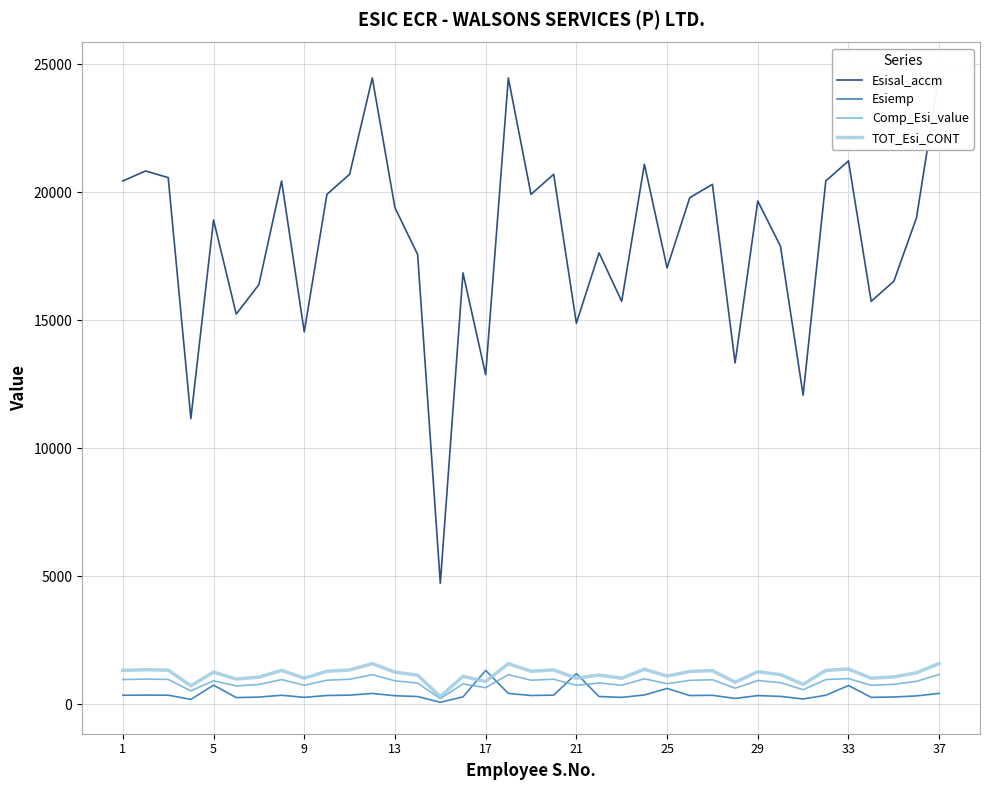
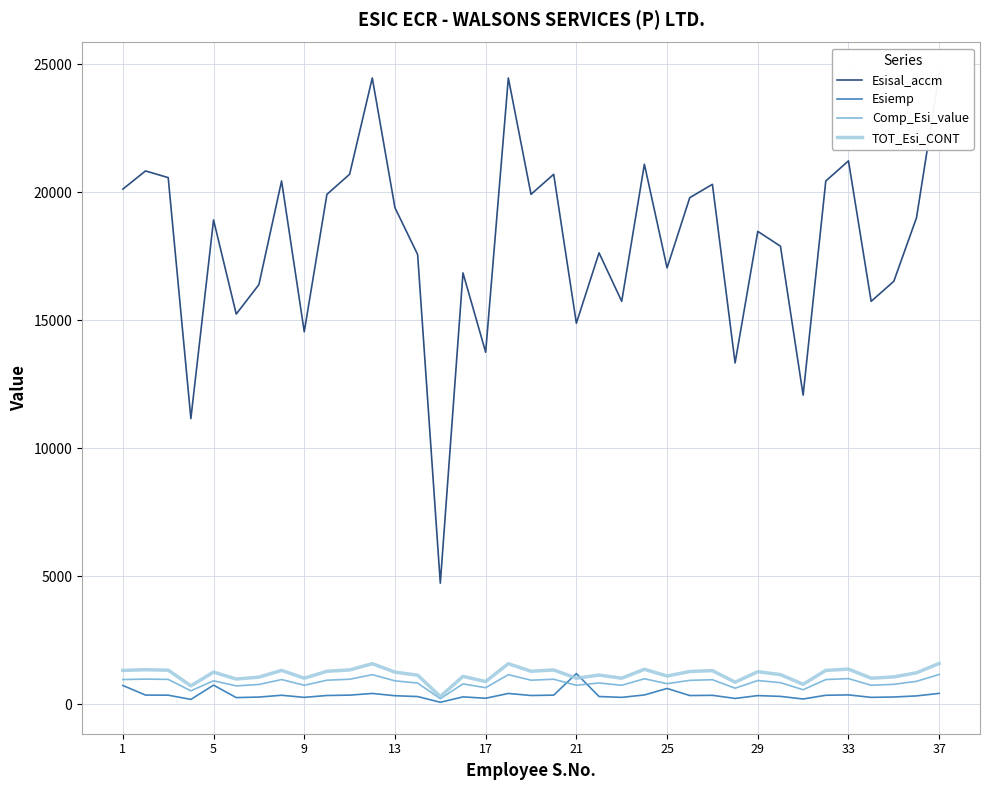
  {
    "Esisal_accm": {
-     "1": 20400,
+     "1": 20100,
      "5": 18900,
      "9": 14600,
      "13": 19400,
-     "17": 12900,
+     "17": 13800,
      "21": 14900,
      "25": 17100,
-     "29": 19700,
+     "29": 18500,
      "33": 21200
    },
    "Esiemp": {
-     "1": 400,
+     "1": 700,
      "5": 800,
      "9": 300,
      "13": 300,
-     "17": 1300,
+     "17": 200,
      "21": 1200,
      "25": 600,
      "29": 300,
-     "33": 700,
+     "33": 400,
      "37": 400
    }
  }
